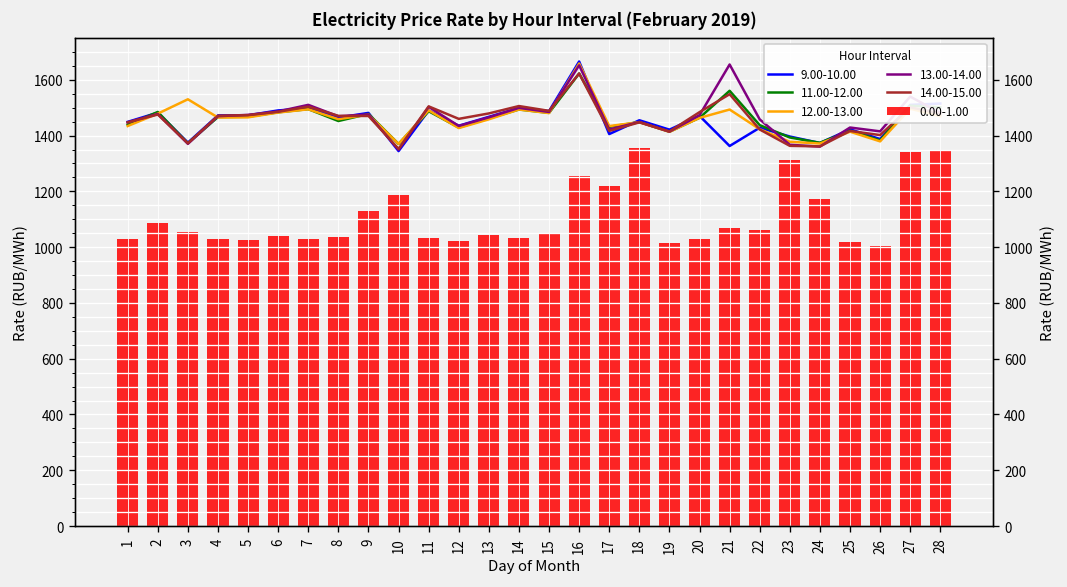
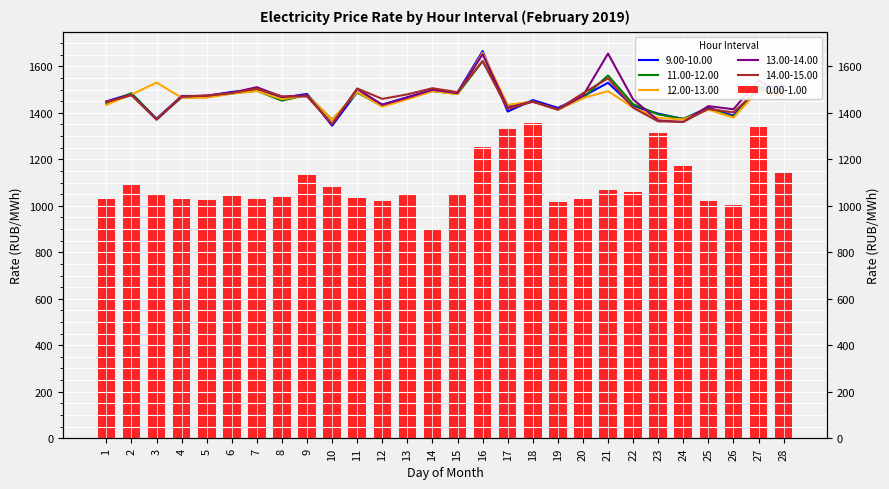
  {
    "0.00-1.00": {
      "1": 1030,
      "2": 1090,
      "3": 1050,
      "4": 1030,
      "5": 1020,
      "6": 1040,
      "7": 1030,
      "8": 1040,
      "9": 1130,
-     "10": 1190,
+     "10": 1080,
      "11": 1030,
      "12": 1020,
      "13": 1040,
-     "14": 1030,
+     "14": 900,
      "15": 1050,
      "16": 1250,
-     "17": 1220,
+     "17": 1330,
      "18": 1360,
      "19": 1020,
      "20": 1030,
      "21": 1070,
      "22": 1060,
      "23": 1310,
      "24": 1170,
      "25": 1020,
      "26": 1000,
      "27": 1340,
-     "28": 1350
+     "28": 1140
    },
    "9.00-10.00": {
      "17": 1410,
-     "21": 1360
+     "21": 1530
    },
    "11.00-12.00": {
      "21": 1560
    },
    "12.00-13.00": {
      "3": 1530,
      "21": 1490
    },
    "13.00-14.00": {
      "21": 1650,
      "22": 1460,
      "26": 1420
    },
    "14.00-15.00": {
      "12": 1460,
      "13": 1480,
      "21": 1550,
      "26": 1400
    }
  }
